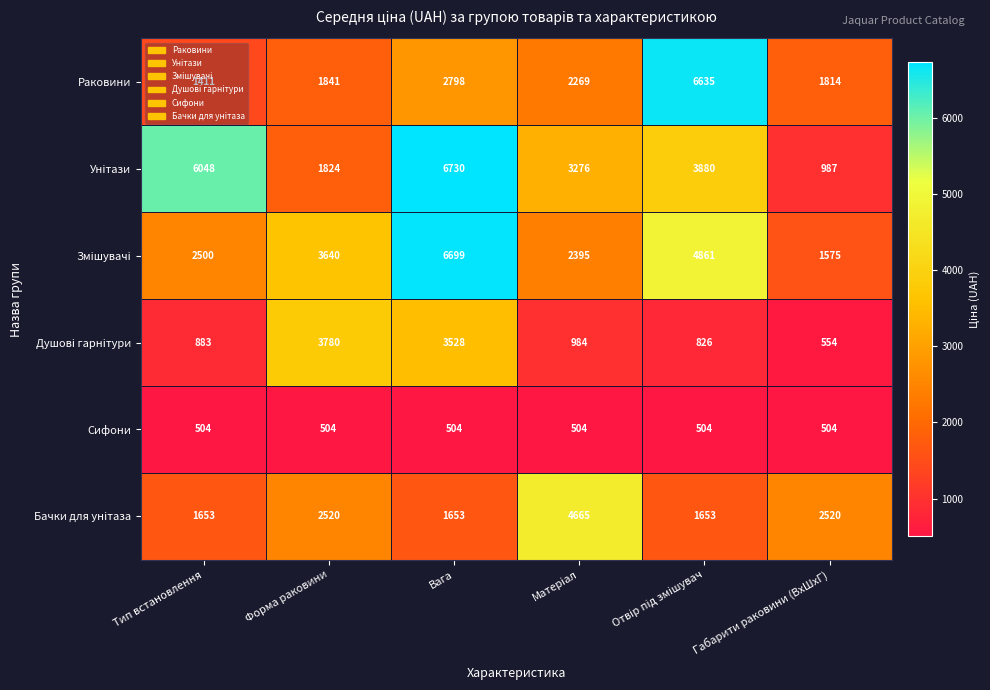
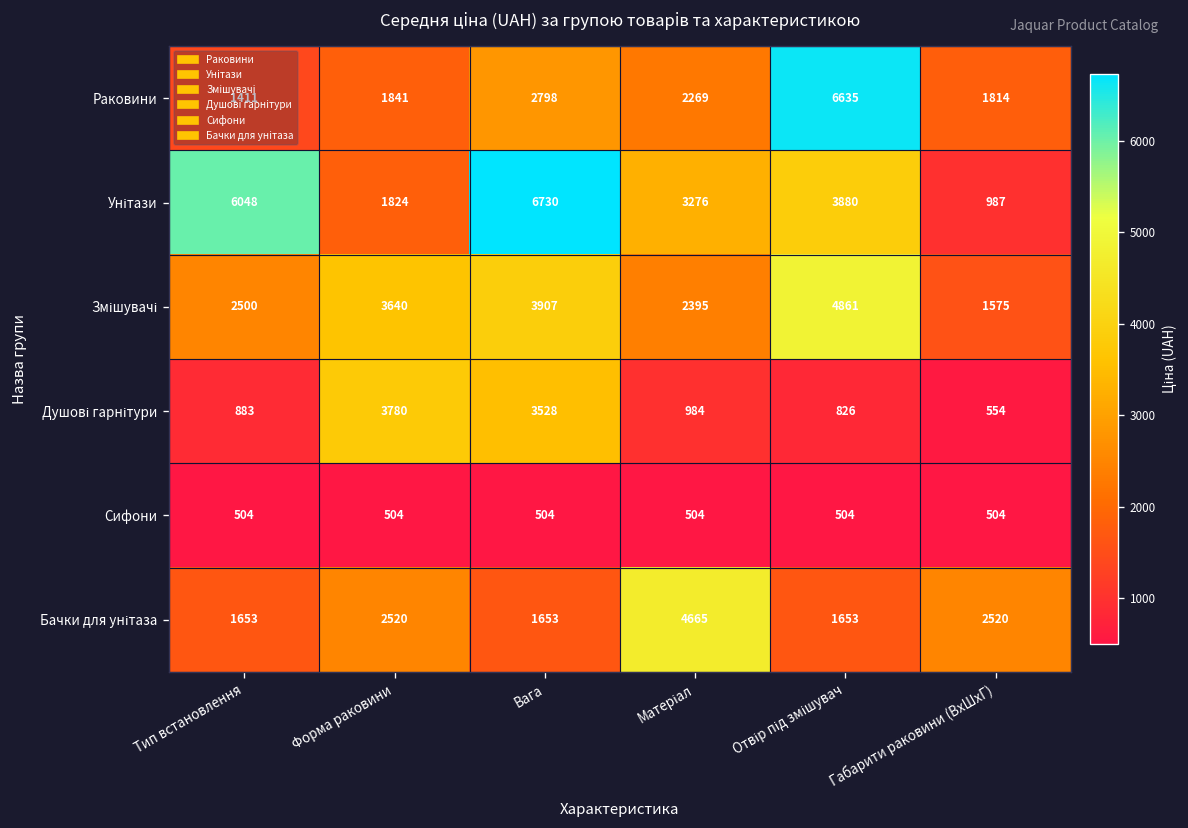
  {
    "Раковини": {
      "Форма раковини": 1841,
      "Вага": 2798,
      "Матеріал": 2269,
      "Отвір під змішувач": 6635,
      "Габарити раковини (ВхШхГ)": 1814
    },
    "Унітази": {
      "Тип встановлення": 6048,
      "Форма раковини": 1824,
      "Вага": 6730,
      "Матеріал": 3276,
      "Отвір під змішувач": 3880,
      "Габарити раковини (ВхШхГ)": 987
    },
    "Змішувачі": {
      "Тип встановлення": 2500,
      "Форма раковини": 3640,
-     "Вага": 6699,
+     "Вага": 3907,
      "Матеріал": 2395,
      "Отвір під змішувач": 4861,
      "Габарити раковини (ВхШхГ)": 1575
    },
    "Душові гарнітури": {
      "Тип встановлення": 883,
      "Форма раковини": 3780,
      "Вага": 3528,
      "Матеріал": 984,
      "Отвір під змішувач": 826,
      "Габарити раковини (ВхШхГ)": 554
    },
    "Сифони": {
      "Тип встановлення": 504,
      "Форма раковини": 504,
      "Вага": 504,
      "Матеріал": 504,
      "Отвір під змішувач": 504,
      "Габарити раковини (ВхШхГ)": 504
    },
    "Бачки для унітаза": {
      "Тип встановлення": 1653,
      "Форма раковини": 2520,
      "Вага": 1653,
      "Матеріал": 4665,
      "Отвір під змішувач": 1653,
      "Габарити раковини (ВхШхГ)": 2520
    }
  }
